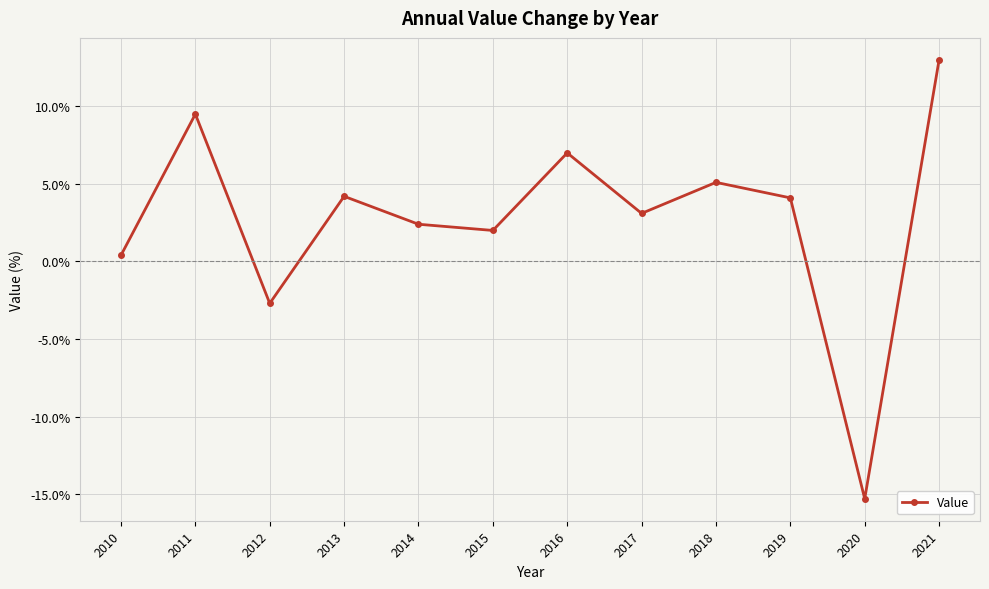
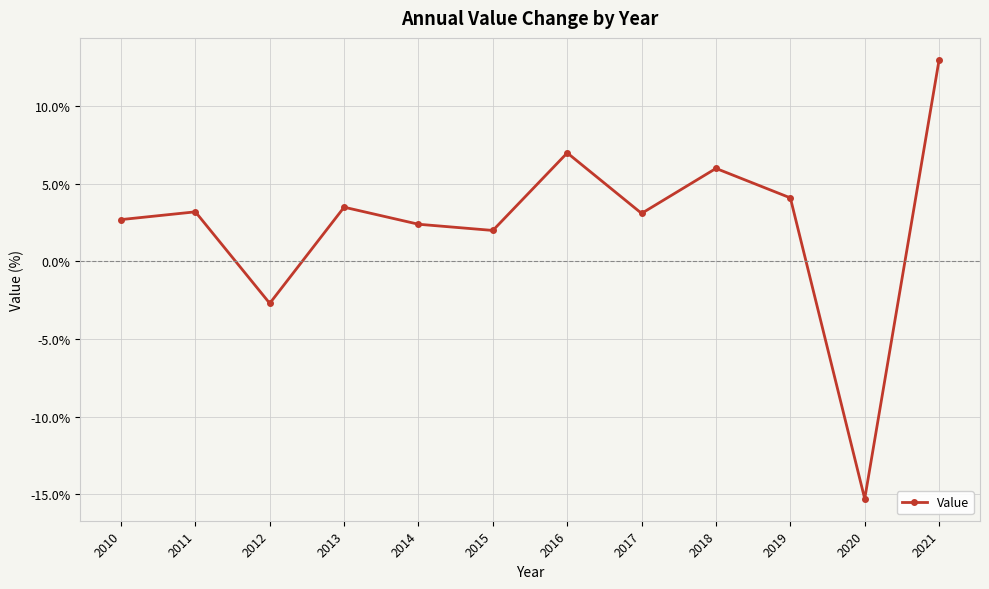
  {
-   "2010": "0.4%",
-   "2011": "9.5%",
+   "2010": "2.7%",
+   "2011": "3.2%",
    "2012": "-2.7%",
-   "2013": "4.2%",
+   "2013": "3.5%",
    "2014": "2.4%",
    "2015": "2.0%",
    "2016": "7.0%",
    "2017": "3.1%",
-   "2018": "5.1%",
+   "2018": "6.0%",
    "2019": "4.1%",
    "2020": "-15.3%",
    "2021": "13.0%"
  }
